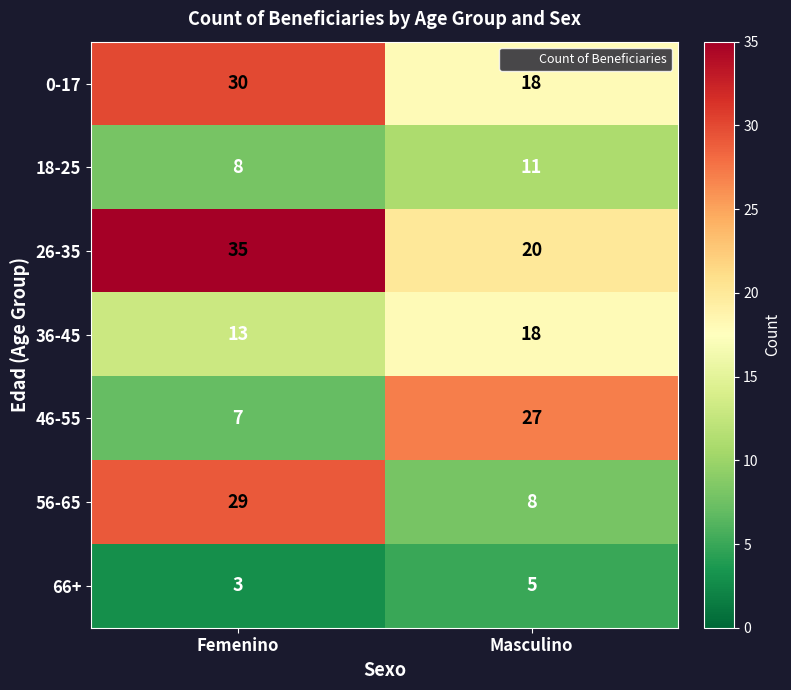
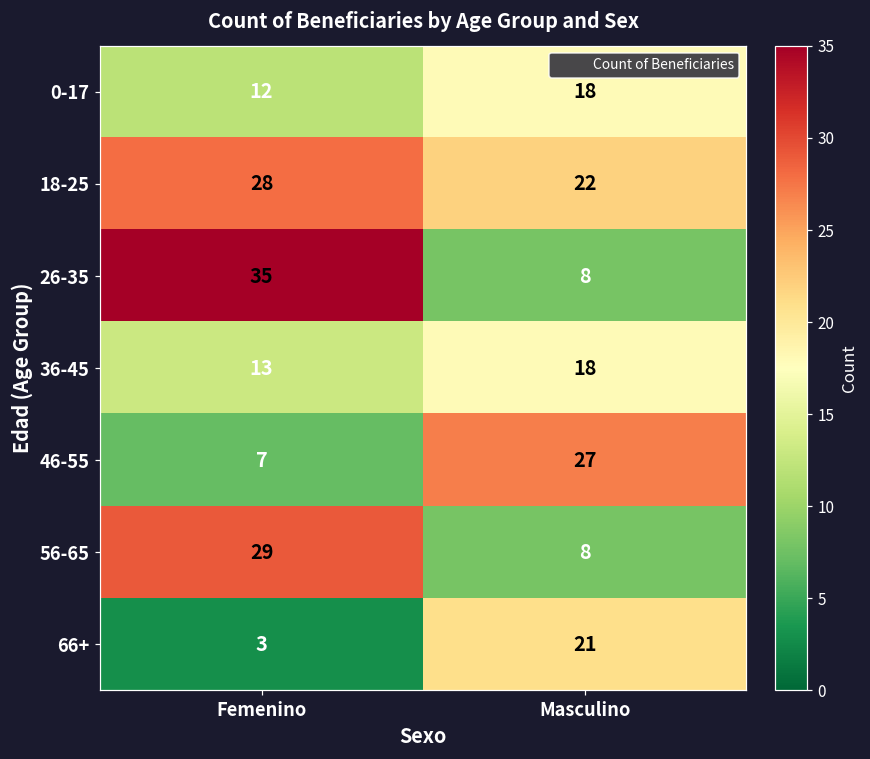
  {
    "0-17": {
-     "Femenino": 30,
+     "Femenino": 12,
      "Masculino": 18
    },
    "18-25": {
-     "Femenino": 8,
-     "Masculino": 11
+     "Femenino": 28,
+     "Masculino": 22
    },
    "26-35": {
      "Femenino": 35,
-     "Masculino": 20
+     "Masculino": 8
    },
    "36-45": {
      "Femenino": 13,
      "Masculino": 18
    },
    "46-55": {
      "Femenino": 7,
      "Masculino": 27
    },
    "56-65": {
      "Femenino": 29,
      "Masculino": 8
    },
    "66+": {
      "Femenino": 3,
-     "Masculino": 5
+     "Masculino": 21
    }
  }
